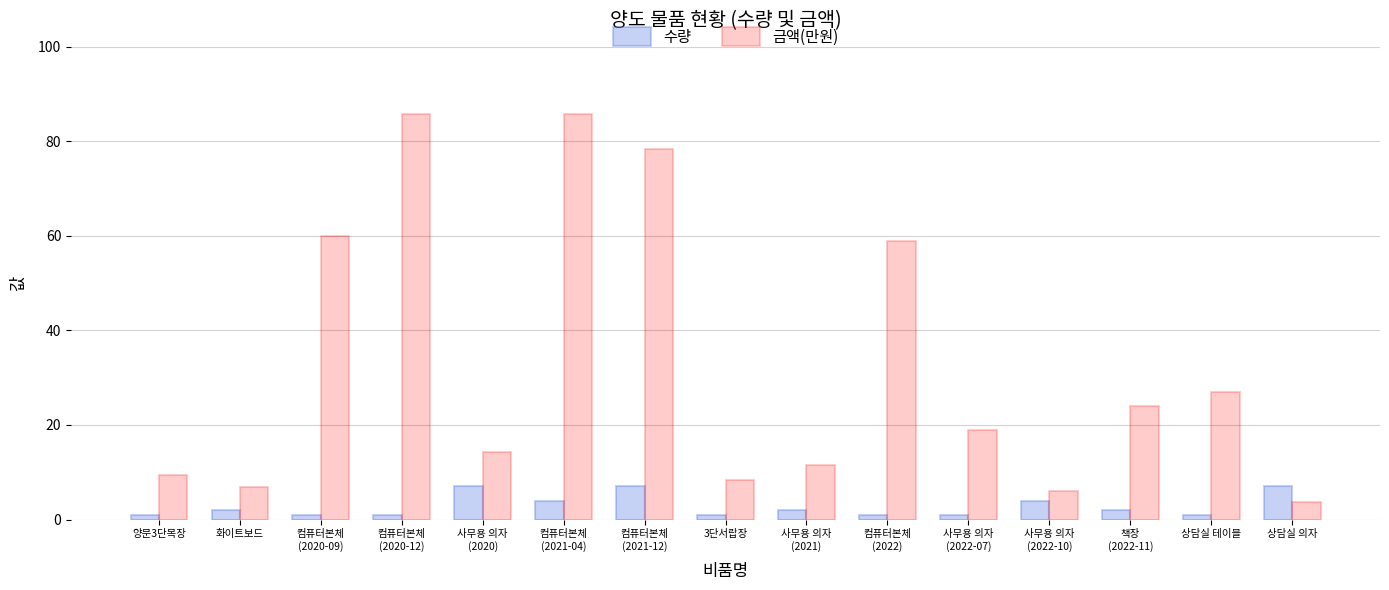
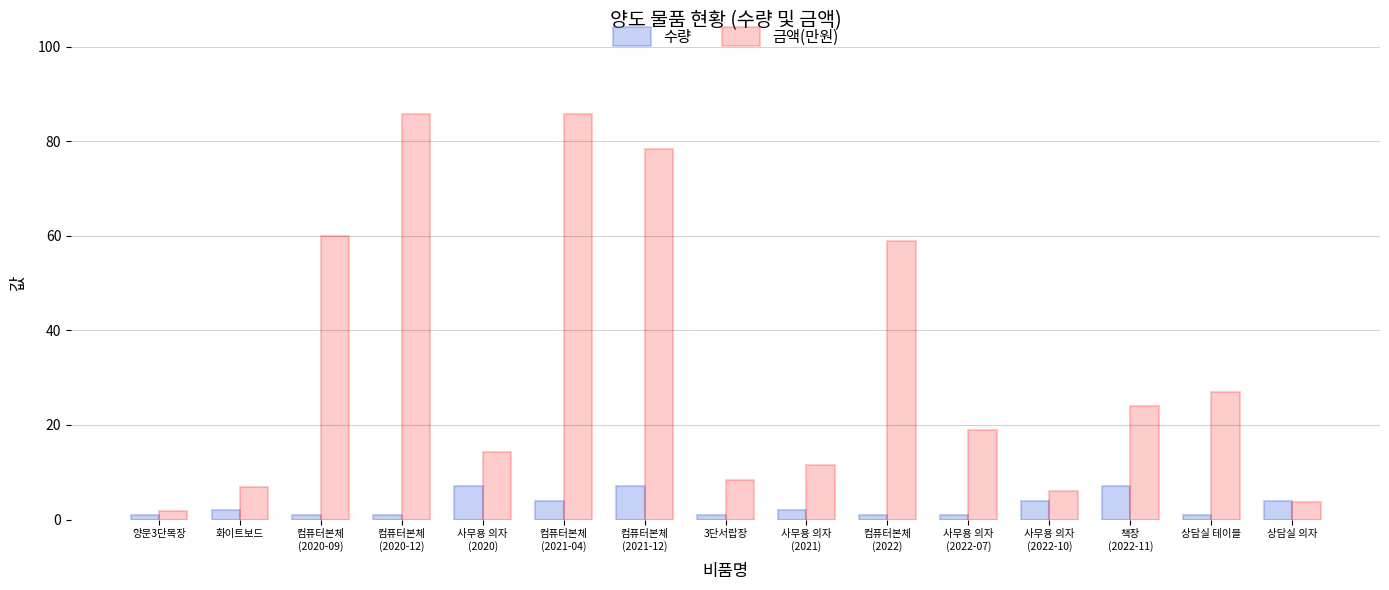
  {
    "수량": {
      "양문3단목장": 1,
      "화이트보드": 2,
      "컴퓨터본체 (2020-09)": 1,
      "컴퓨터본체 (2020-12)": 1,
      "사무용 의자 (2020)": 7,
      "컴퓨터본체 (2021-04)": 4,
      "컴퓨터본체 (2021-12)": 7,
      "3단서랍장": 1,
      "사무용 의자 (2021)": 2,
      "컴퓨터본체 (2022)": 1,
      "사무용 의자 (2022-07)": 1,
      "사무용 의자 (2022-10)": 4,
-     "책장 (2022-11)": 2,
+     "책장 (2022-11)": 7,
      "상담실 테이블": 1,
-     "상담실 의자": 7
+     "상담실 의자": 4
    },
    "금액(만원)": {
-     "양문3단목장": 10,
+     "양문3단목장": 2,
      "화이트보드": 7,
      "컴퓨터본체 (2020-09)": 60,
      "컴퓨터본체 (2020-12)": 86,
      "사무용 의자 (2020)": 14,
      "컴퓨터본체 (2021-04)": 86,
      "컴퓨터본체 (2021-12)": 78,
      "3단서랍장": 8,
      "사무용 의자 (2021)": 11,
      "컴퓨터본체 (2022)": 59,
      "사무용 의자 (2022-07)": 19,
      "사무용 의자 (2022-10)": 6,
      "책장 (2022-11)": 24,
      "상담실 테이블": 27,
      "상담실 의자": 4
    }
  }
